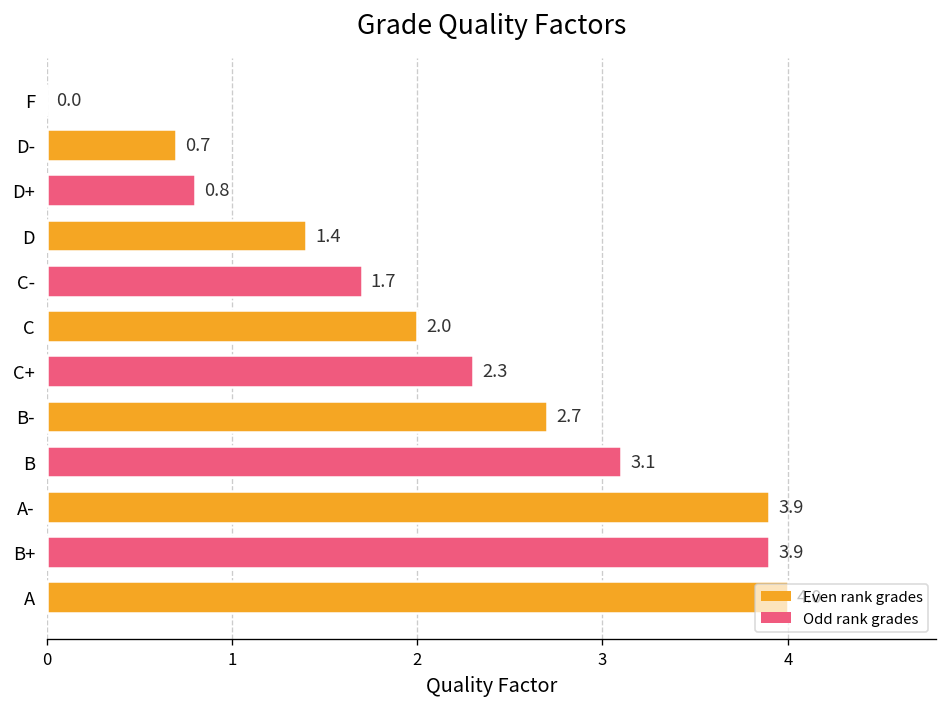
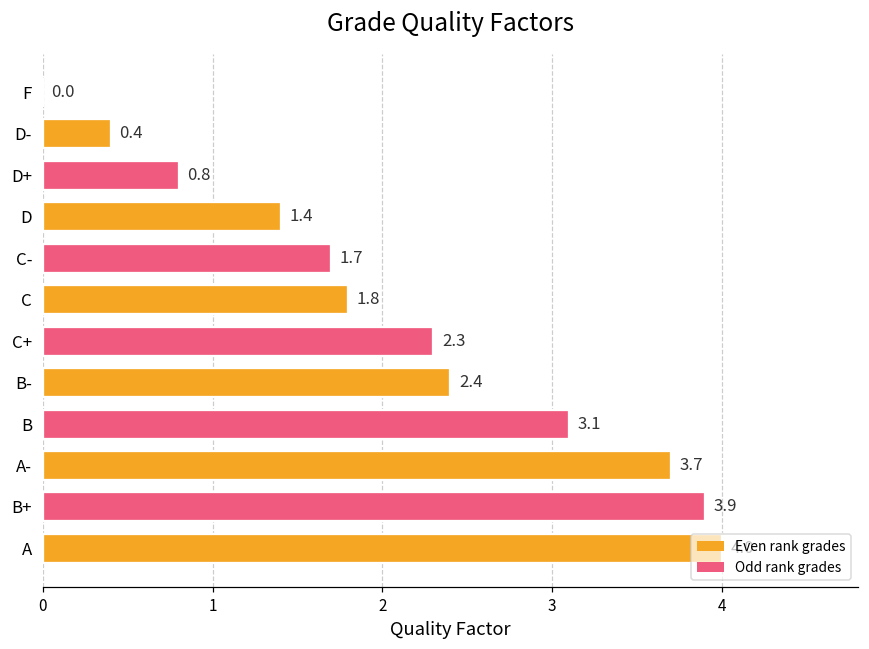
  {
    "F": 0.0,
-   "D-": 0.7,
+   "D-": 0.4,
    "D+": 0.8,
    "D": 1.4,
    "C-": 1.7,
-   "C": 2.0,
+   "C": 1.8,
    "C+": 2.3,
-   "B-": 2.7,
+   "B-": 2.4,
    "B": 3.1,
-   "A-": 3.9,
+   "A-": 3.7,
    "B+": 3.9
  }
